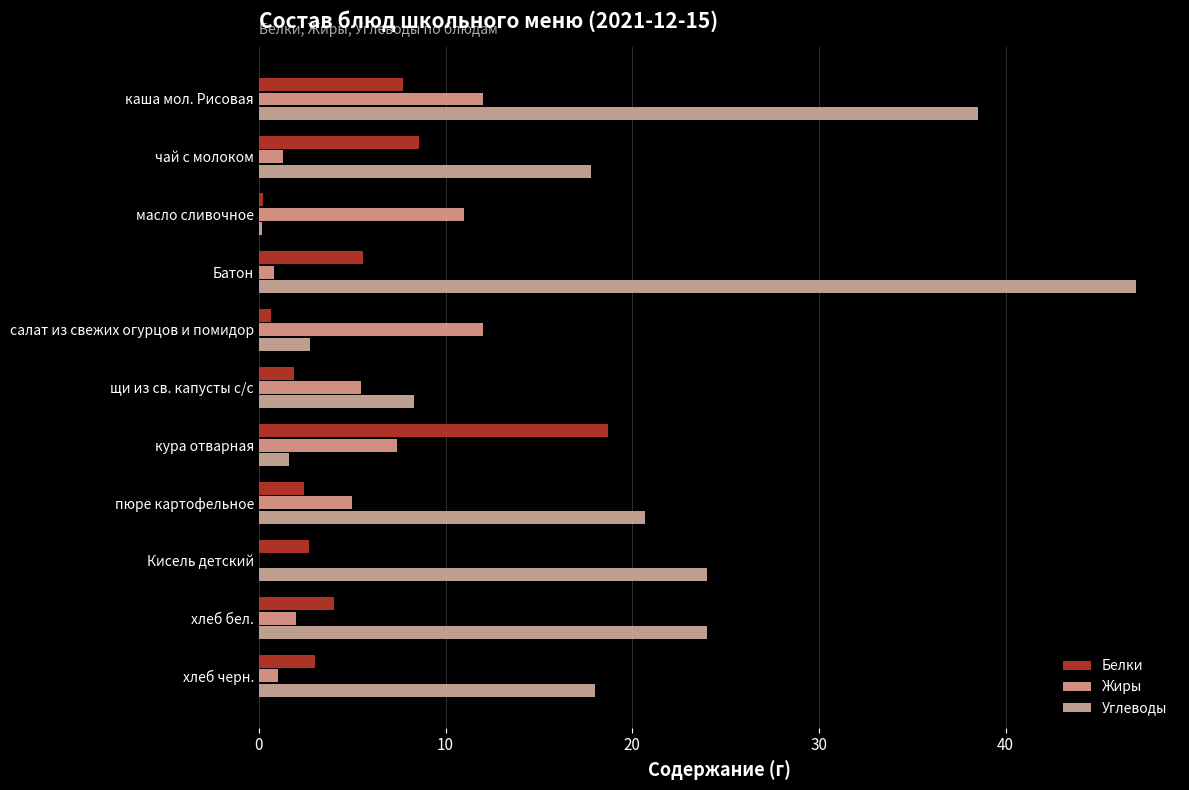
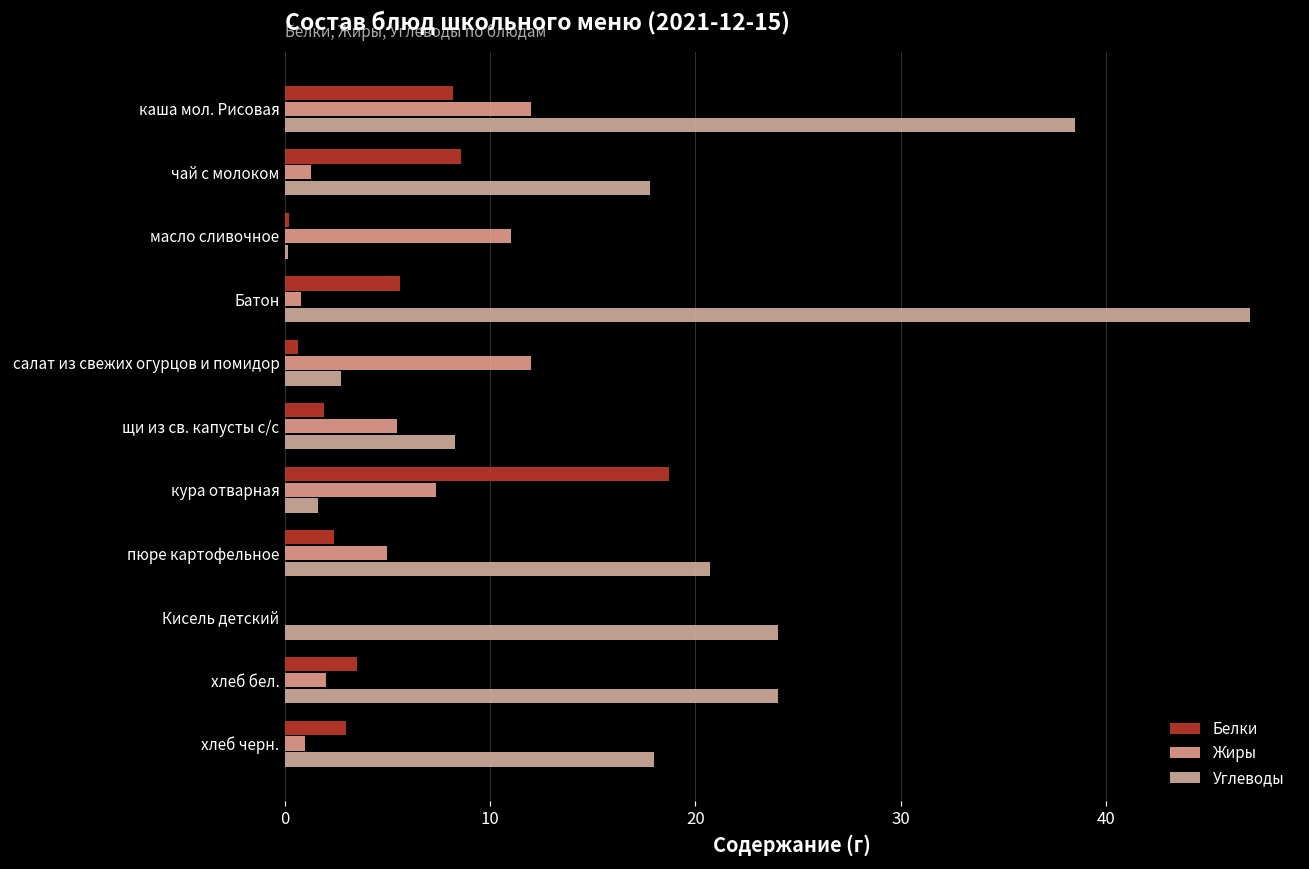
  {
    "Белки": {
-     "каша мол. Рисовая": 7.7,
+     "каша мол. Рисовая": 8.2,
      "чай с молоком": 8.6,
      "масло сливочное": 0.2,
      "Батон": 5.6,
      "салат из свежих огурцов и помидор": 0.7,
      "щи из св. капусты с/с": 1.9,
      "кура отварная": 18.7,
      "пюре картофельное": 2.4,
-     "Кисель детский": 2.7,
-     "хлеб бел.": 4.0,
+     "Кисель детский": 0.0,
+     "хлеб бел.": 3.5,
      "хлеб черн.": 3.0
    }
  }
